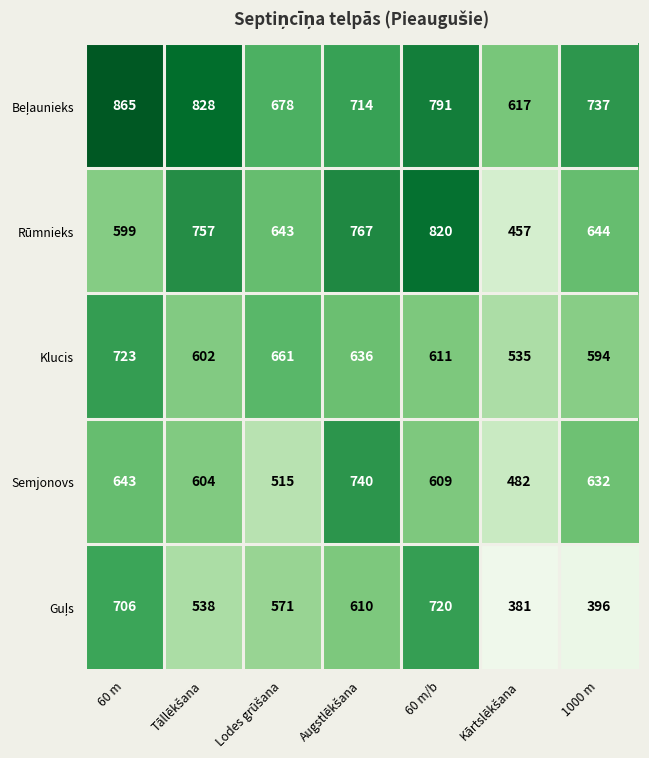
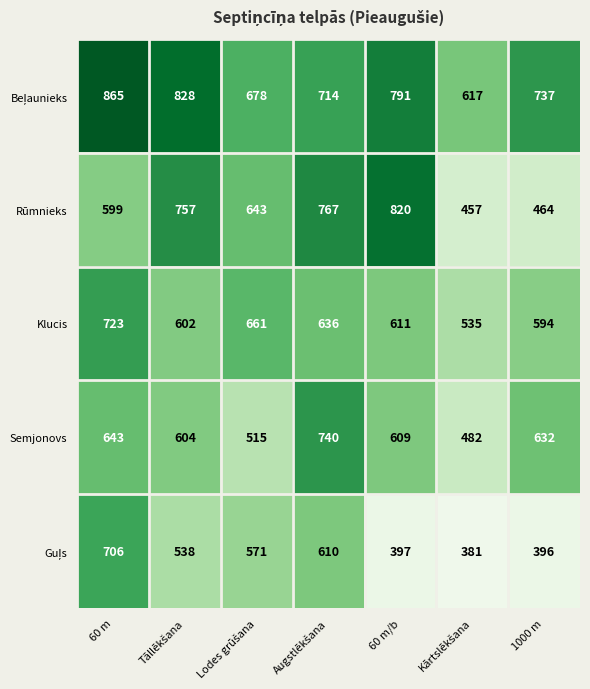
  {
    "Beļaunieks": {
      "60 m": 865,
      "Tāllēkšana": 828,
      "Lodes grūšana": 678,
      "Augstlēkšana": 714,
      "60 m/b": 791,
      "Kārtslēkšana": 617,
      "1000 m": 737
    },
    "Rūmnieks": {
      "60 m": 599,
      "Tāllēkšana": 757,
      "Lodes grūšana": 643,
      "Augstlēkšana": 767,
      "60 m/b": 820,
      "Kārtslēkšana": 457,
-     "1000 m": 644
+     "1000 m": 464
    },
    "Klucis": {
      "60 m": 723,
      "Tāllēkšana": 602,
      "Lodes grūšana": 661,
      "Augstlēkšana": 636,
      "60 m/b": 611,
      "Kārtslēkšana": 535,
      "1000 m": 594
    },
    "Semjonovs": {
      "60 m": 643,
      "Tāllēkšana": 604,
      "Lodes grūšana": 515,
      "Augstlēkšana": 740,
      "60 m/b": 609,
      "Kārtslēkšana": 482,
      "1000 m": 632
    },
    "Guļs": {
      "60 m": 706,
      "Tāllēkšana": 538,
      "Lodes grūšana": 571,
      "Augstlēkšana": 610,
-     "60 m/b": 720,
+     "60 m/b": 397,
      "Kārtslēkšana": 381,
      "1000 m": 396
    }
  }
